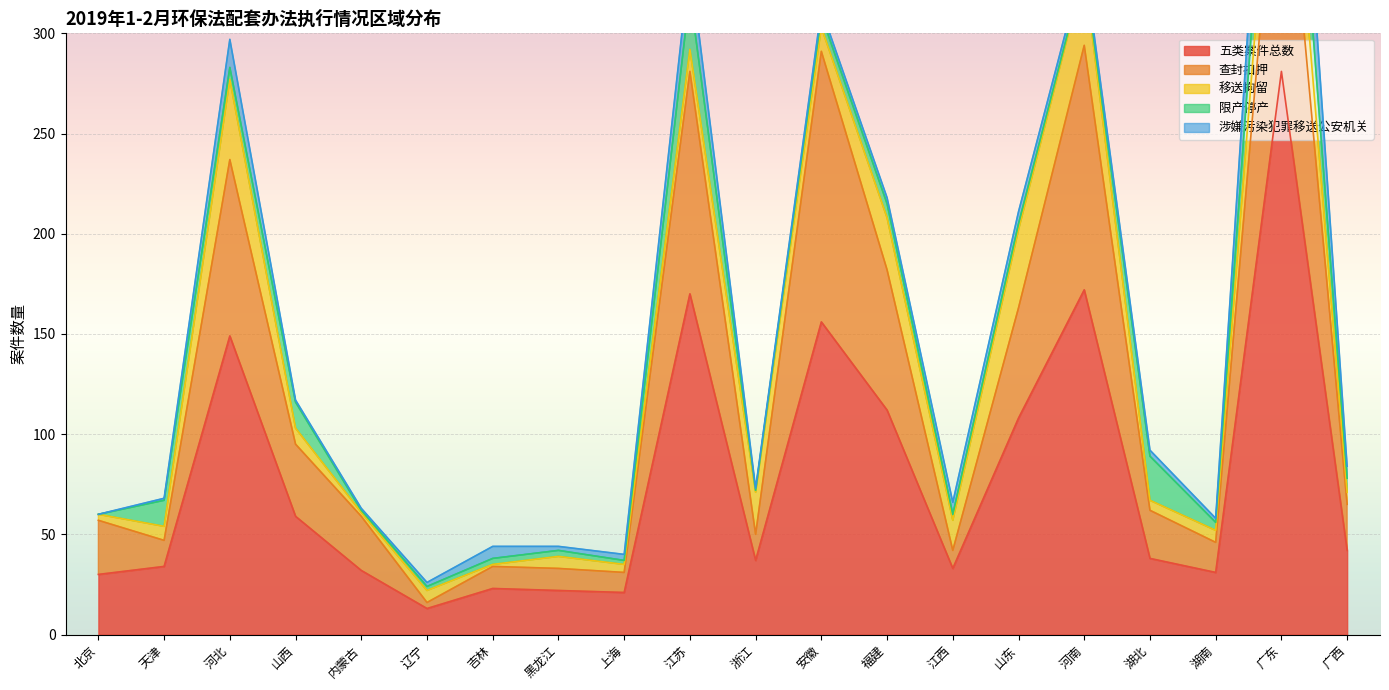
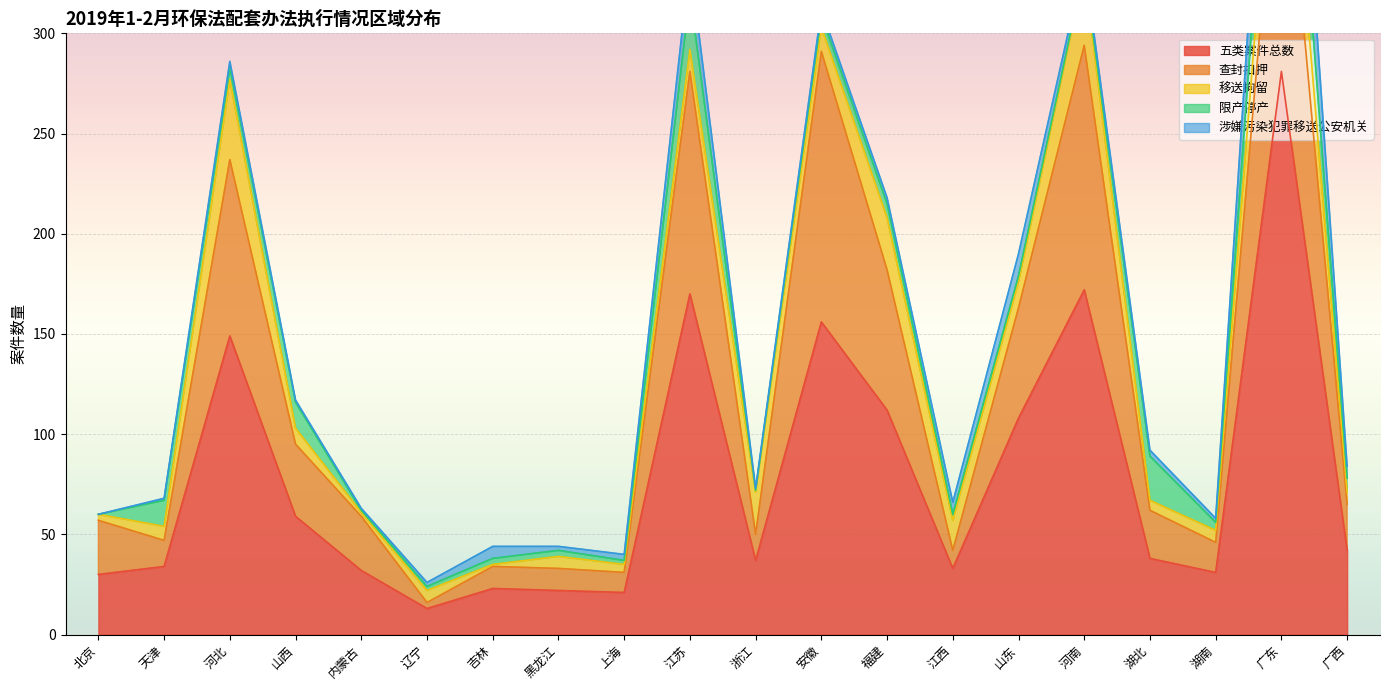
  {
    "移送拘留": {
      "天津": 7,
      "河北": 40,
      "山西": 8,
      "辽宁": 6,
      "黑龙江": 6,
      "上海": 4,
      "江苏": 11,
      "福建": 26,
      "江西": 15,
-     "山东": 39,
+     "山东": 13,
      "湖北": 5,
      "湖南": 6,
      "广西": 6
    },
    "限产停产": {
      "河北": 6,
      "辽宁": 2,
      "吉林": 3,
      "黑龙江": 3,
      "上海": 2,
      "福建": 7,
      "江西": 3,
      "山东": 3,
      "湖北": 22,
      "湖南": 4,
      "广西": 7
    },
    "涉嫌污染犯罪移送公安机关": {
-     "河北": 14,
+     "河北": 3,
      "辽宁": 2,
      "吉林": 6,
      "黑龙江": 2,
      "上海": 3,
      "福建": 3,
      "江西": 6,
-     "山东": 6,
+     "山东": 11,
      "湖北": 3,
      "湖南": 2,
      "广西": 6
    }
  }
